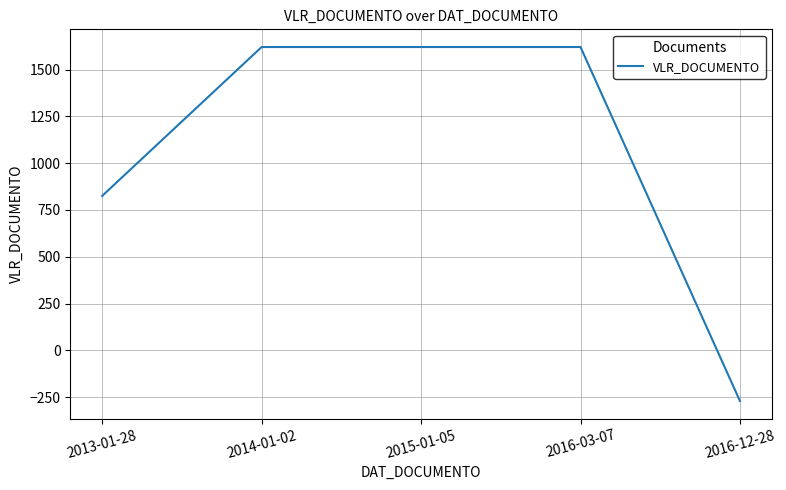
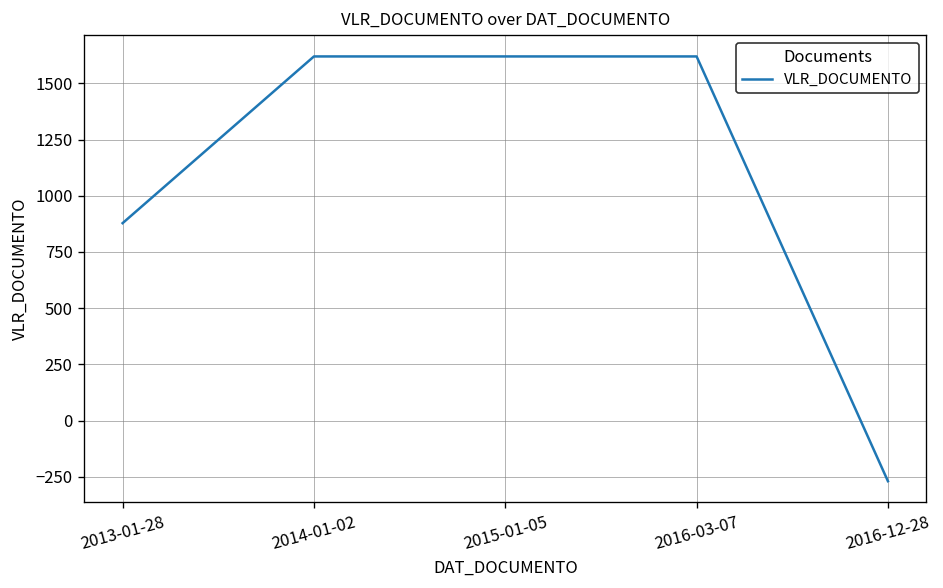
  {
-   "2013-01-28": 830,
+   "2013-01-28": 880,
    "2014-01-02": 1620,
    "2015-01-05": 1620,
    "2016-03-07": 1620,
    "2016-12-28": -270
  }
